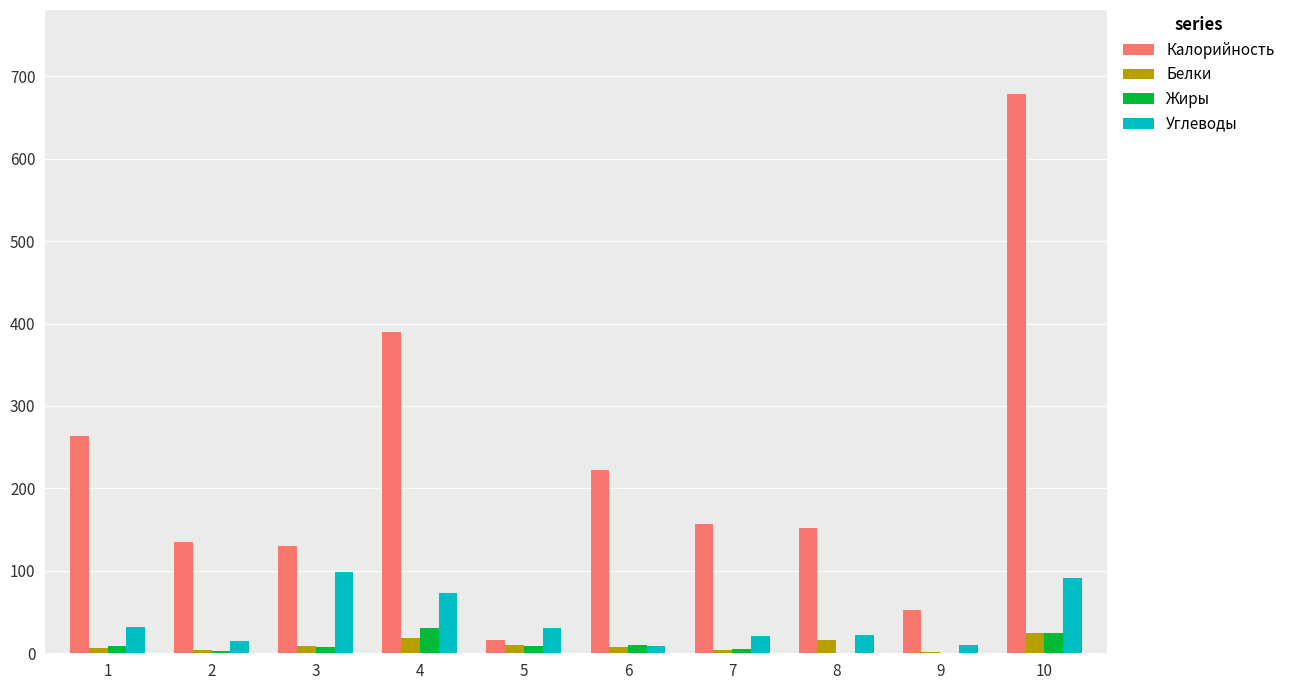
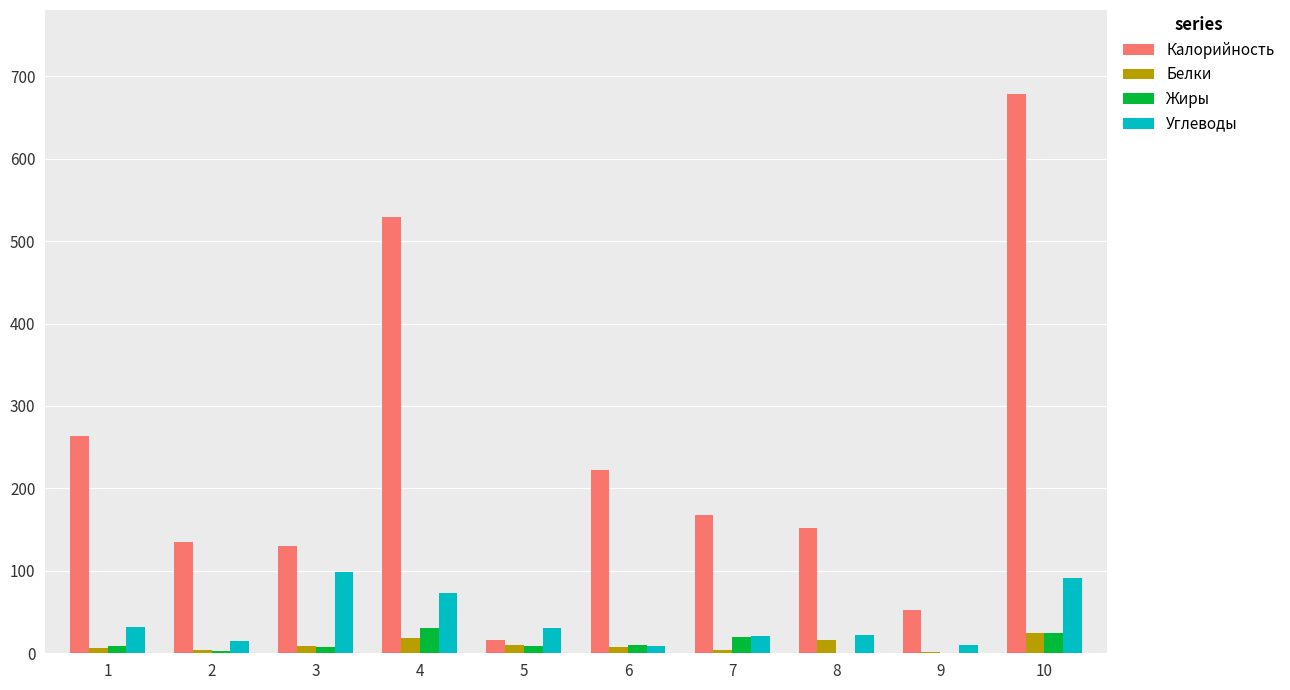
  {
    "Калорийность": {
      "1": 260,
      "2": 140,
      "3": 130,
-     "4": 390,
+     "4": 530,
      "5": 20,
      "6": 220,
-     "7": 160,
+     "7": 170,
      "8": 150,
      "9": 50,
      "10": 680
    },
    "Белки": {
      "1": 10,
      "2": 0,
      "3": 10,
      "4": 20,
      "5": 10,
      "6": 10,
      "7": 0,
      "8": 20,
      "10": 20
    },
    "Жиры": {
      "1": 10,
      "3": 10,
      "4": 30,
      "5": 10,
      "6": 10,
-     "7": 0,
+     "7": 20,
      "8": 0,
      "10": 20
    },
    "Углеводы": {
      "1": 30,
      "2": 10,
      "3": 100,
      "4": 70,
      "5": 30,
      "6": 10,
      "7": 20,
      "8": 20,
      "9": 10,
      "10": 90
    }
  }
